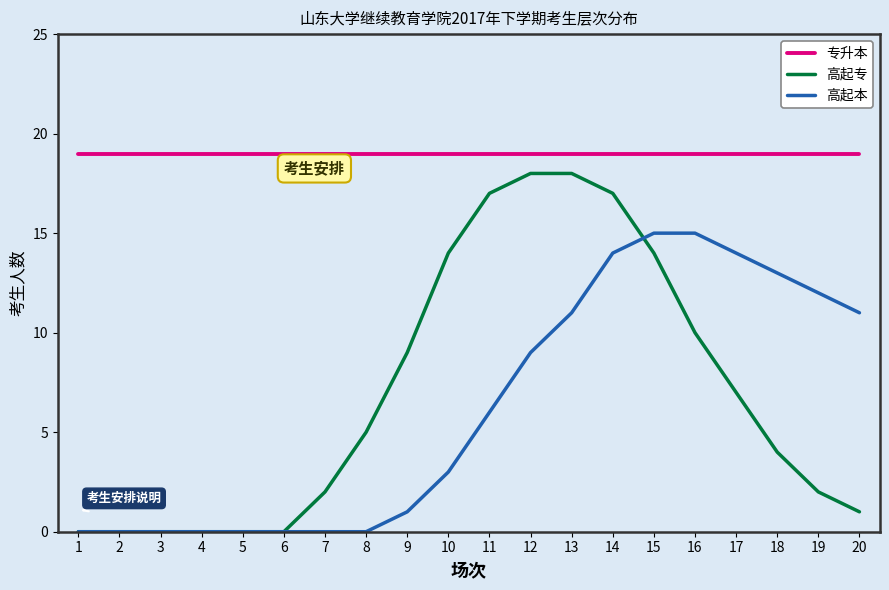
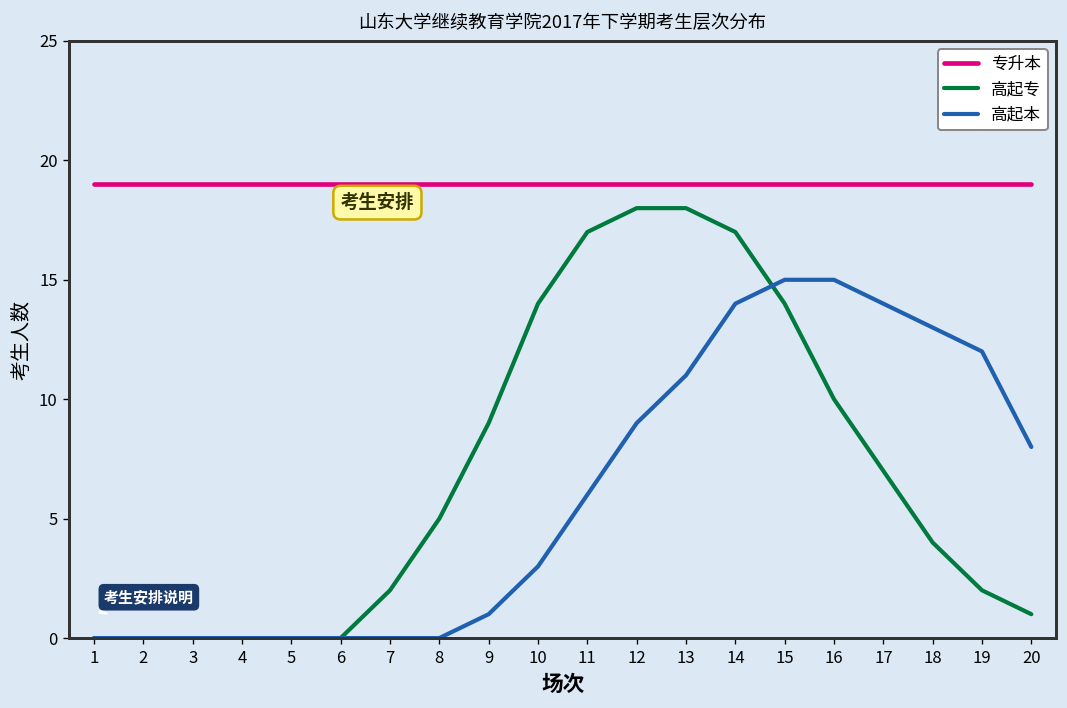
  {
    "专升本": {
      "1": 19,
      "2": 19,
      "3": 19,
      "4": 19,
      "5": 19,
      "6": 19,
      "7": 19,
      "8": 19,
      "9": 19,
      "10": 19,
      "11": 19,
      "12": 19,
      "13": 19,
      "14": 19,
      "15": 19,
      "16": 19,
      "17": 19,
      "18": 19,
      "19": 19,
      "20": 19
    },
    "高起专": {
      "7": 2,
      "8": 5,
      "9": 9,
      "10": 14,
      "11": 17,
      "12": 18,
      "13": 18,
      "14": 17,
      "15": 14,
      "16": 10,
      "17": 7,
      "18": 4,
      "19": 2,
      "20": 1
    },
    "高起本": {
      "7": 0,
      "8": 0,
      "9": 1,
      "10": 3,
      "11": 6,
      "12": 9,
      "13": 11,
      "14": 14,
      "15": 15,
      "16": 15,
      "17": 14,
      "18": 13,
      "19": 12,
-     "20": 11
+     "20": 8
    }
  }
